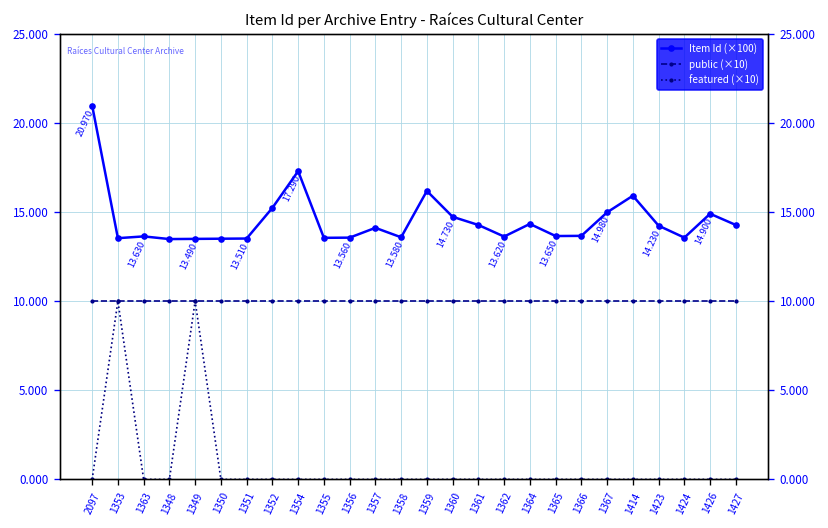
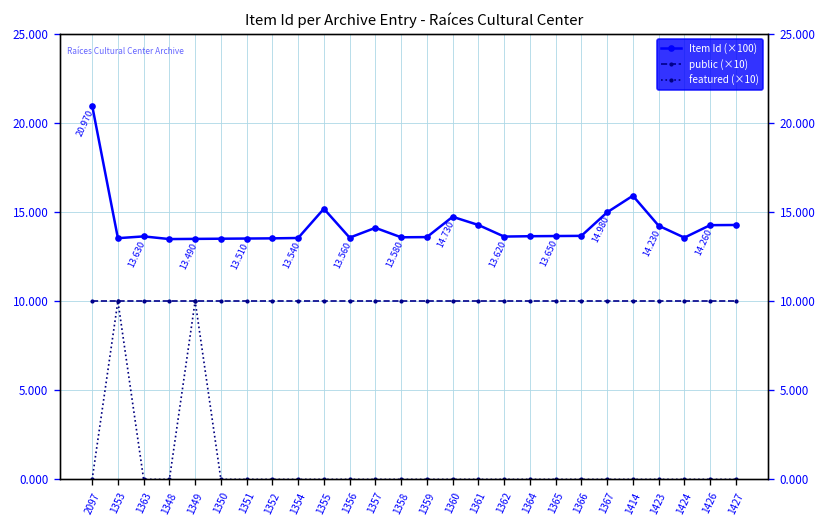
  {
    "Item Id (×100)": {
      "2097": 20.970,
      "1363": 13.630,
      "1349": 13.490,
      "1351": 13.510,
-     "1352": 15.2,
-     "1354": 17.290,
-     "1355": 13.6,
+     "1352": 13.5,
+     "1354": 13.540,
+     "1355": 15.2,
      "1356": 13.560,
      "1358": 13.580,
-     "1359": 16.2,
+     "1359": 13.6,
      "1360": 14.730,
      "1362": 13.620,
-     "1364": 14.3,
+     "1364": 13.6,
      "1365": 13.650,
      "1367": 14.980,
      "1423": 14.230,
-     "1426": 14.900
+     "1426": 14.260
    }
  }
